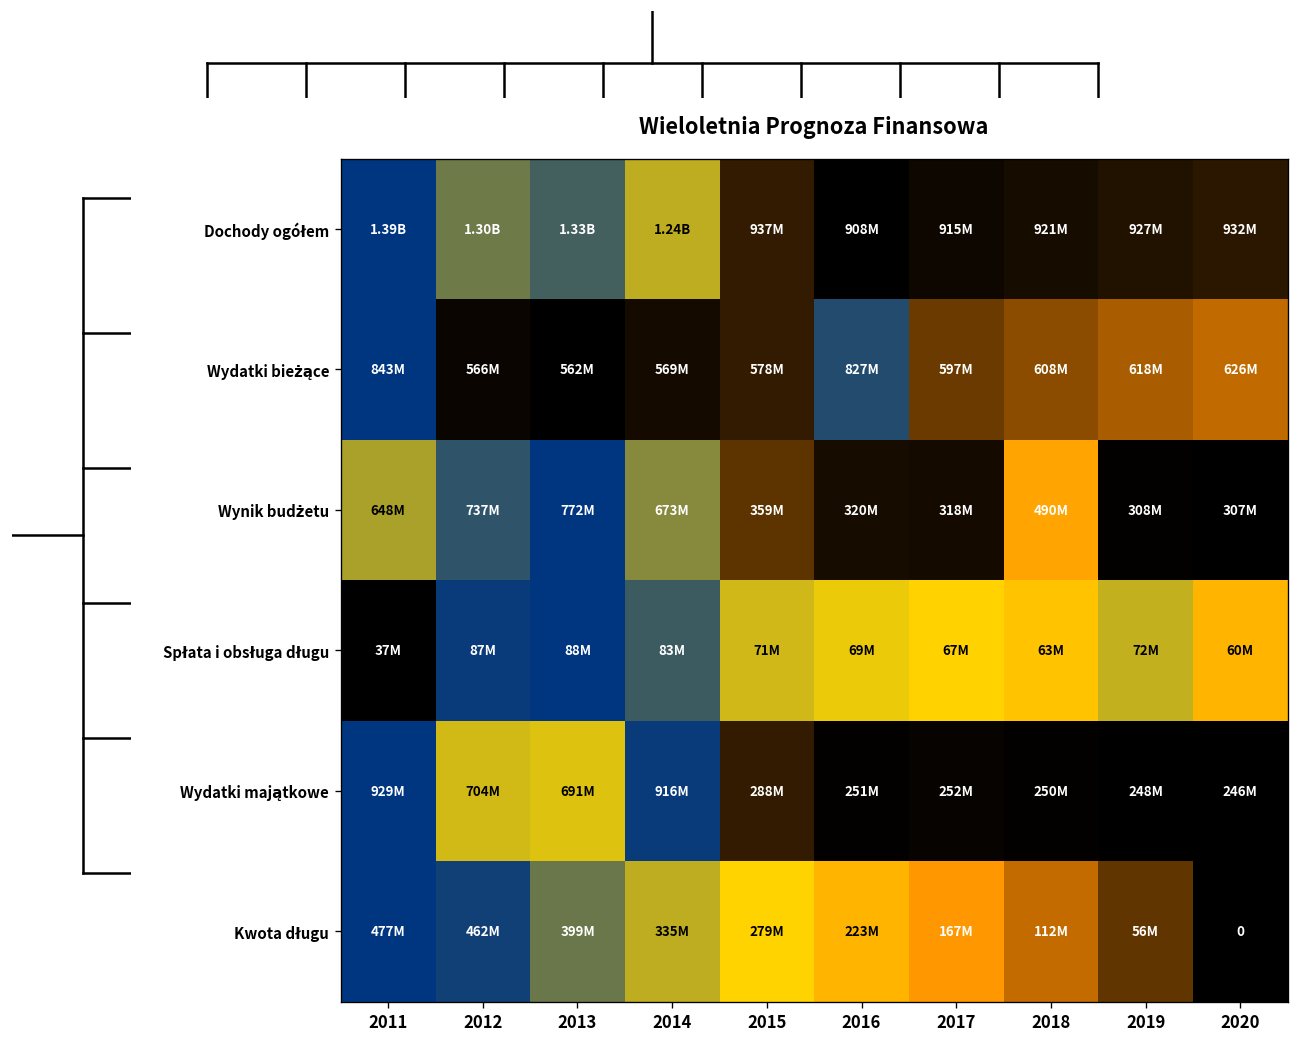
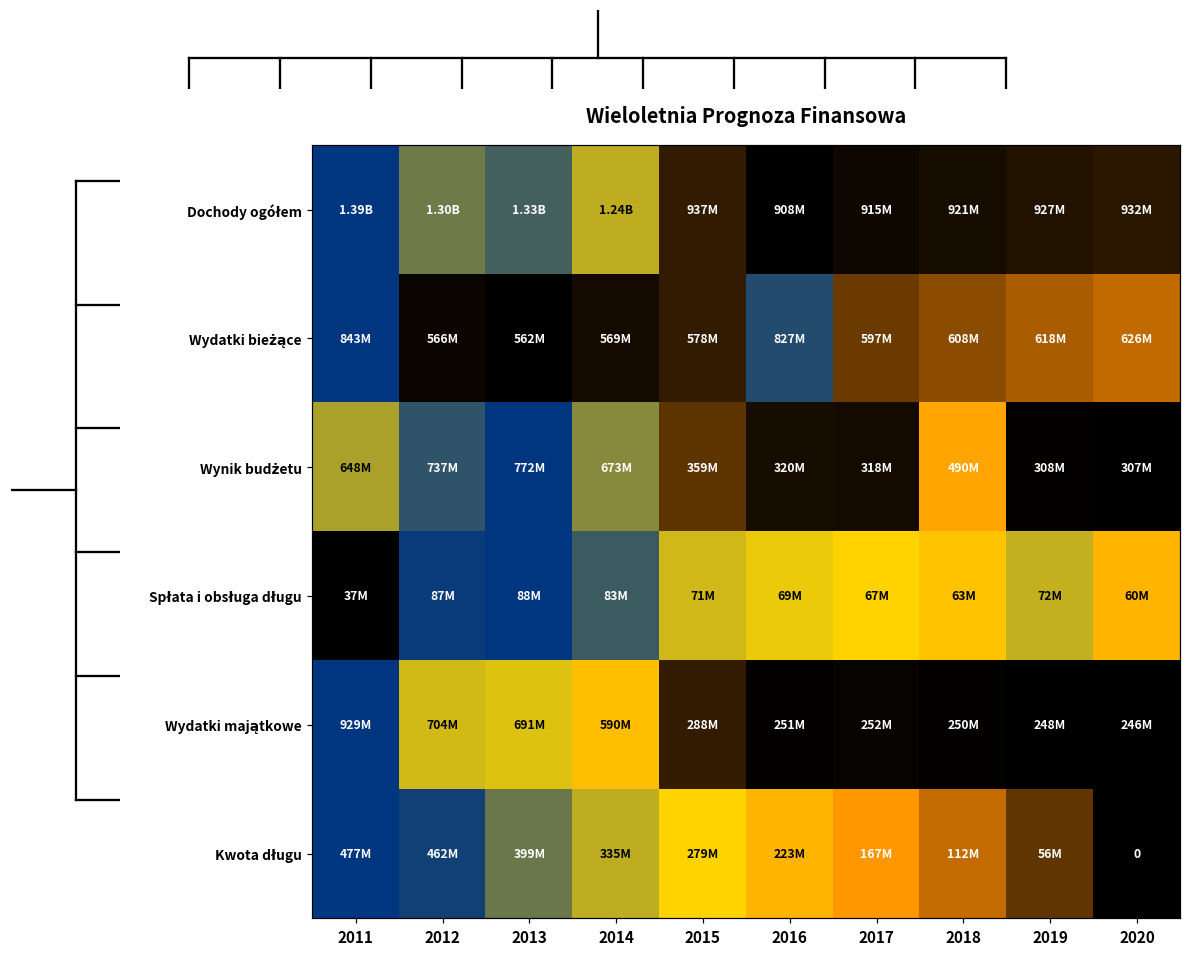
  {
    "Wieloletnia Prognoza Finansowa": {
      "Dochody ogółem": {
        "2011": "1.39B",
        "2012": "1.30B",
        "2013": "1.33B",
        "2014": "1.24B",
        "2015": "937M",
        "2016": "908M",
        "2017": "915M",
        "2018": "921M",
        "2019": "927M",
        "2020": "932M"
      },
      "Wydatki bieżące": {
        "2011": "843M",
        "2012": "566M",
        "2013": "562M",
        "2014": "569M",
        "2015": "578M",
        "2016": "827M",
        "2017": "597M",
        "2018": "608M",
        "2019": "618M",
        "2020": "626M"
      },
      "Wynik budżetu": {
        "2011": "648M",
        "2012": "737M",
        "2013": "772M",
        "2014": "673M",
        "2015": "359M",
        "2016": "320M",
        "2017": "318M",
        "2018": "490M",
        "2019": "308M",
        "2020": "307M"
      },
      "Spłata i obsługa długu": {
        "2011": "37M",
        "2012": "87M",
        "2013": "88M",
        "2014": "83M",
        "2015": "71M",
        "2016": "69M",
        "2017": "67M",
        "2018": "63M",
        "2019": "72M",
        "2020": "60M"
      },
      "Wydatki majątkowe": {
        "2011": "929M",
        "2012": "704M",
        "2013": "691M",
-       "2014": "916M",
+       "2014": "590M",
        "2015": "288M",
        "2016": "251M",
        "2017": "252M",
        "2018": "250M",
        "2019": "248M",
        "2020": "246M"
      },
      "Kwota długu": {
        "2011": "477M",
        "2012": "462M",
        "2013": "399M",
        "2014": "335M",
        "2015": "279M",
        "2016": "223M",
        "2017": "167M",
        "2018": "112M",
        "2019": "56M",
        "2020": "0"
      }
    }
  }
